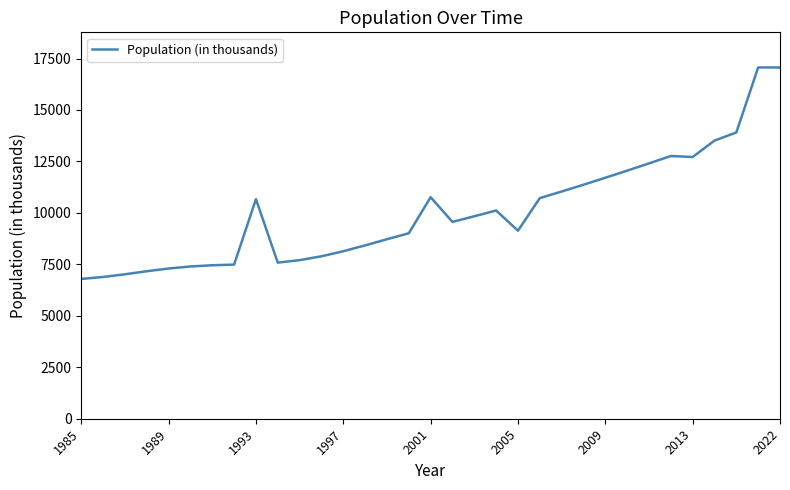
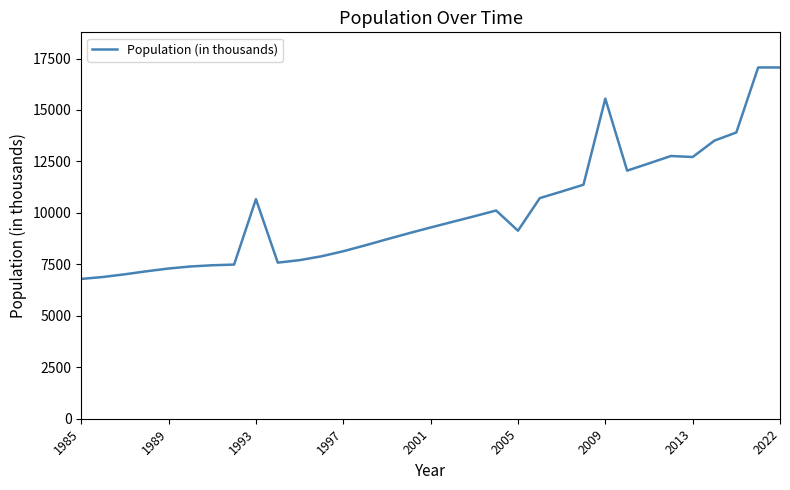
  {
    "1985": 6800,
    "1989": 7300,
    "1993": 10700,
    "1997": 8100,
-   "2001": 10800,
+   "2001": 9300,
    "2005": 9100,
-   "2009": 11700,
+   "2009": 15600,
    "2013": 12700,
    "2022": 17100
  }
